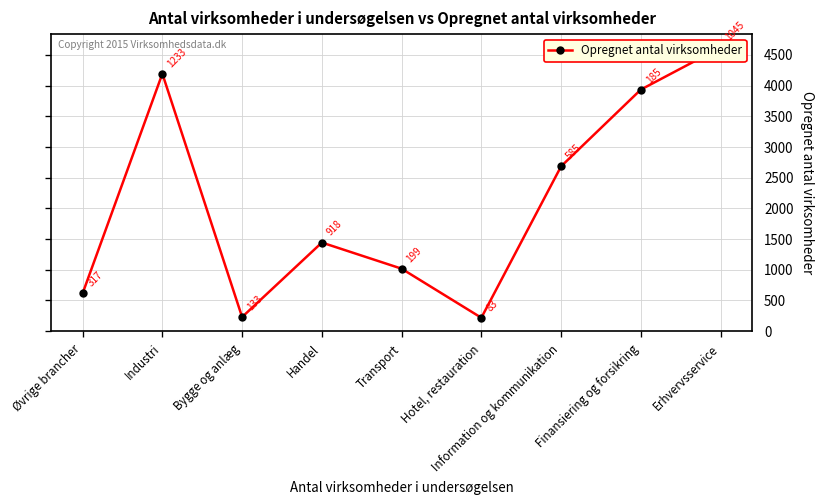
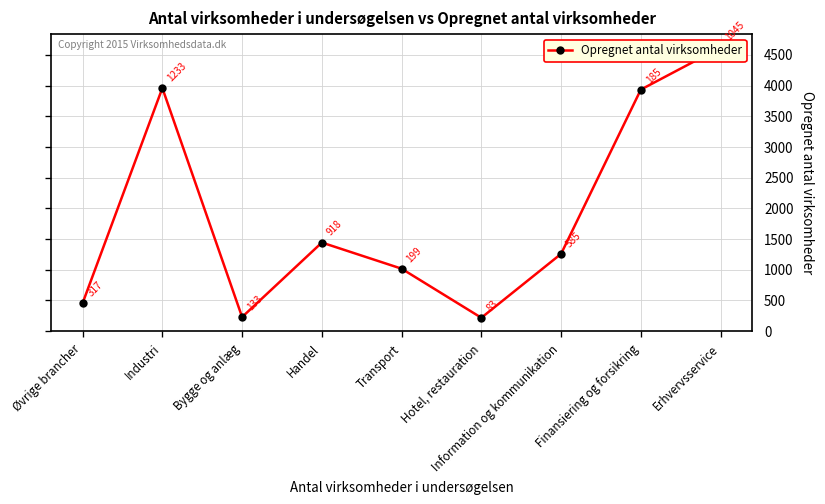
  {
-   "Øvrige brancher": 600,
-   "Industri": 4200,
-   "Information og kommunikation": 2700
+   "Øvrige brancher": 500,
+   "Industri": 4000,
+   "Information og kommunikation": 1300
  }
